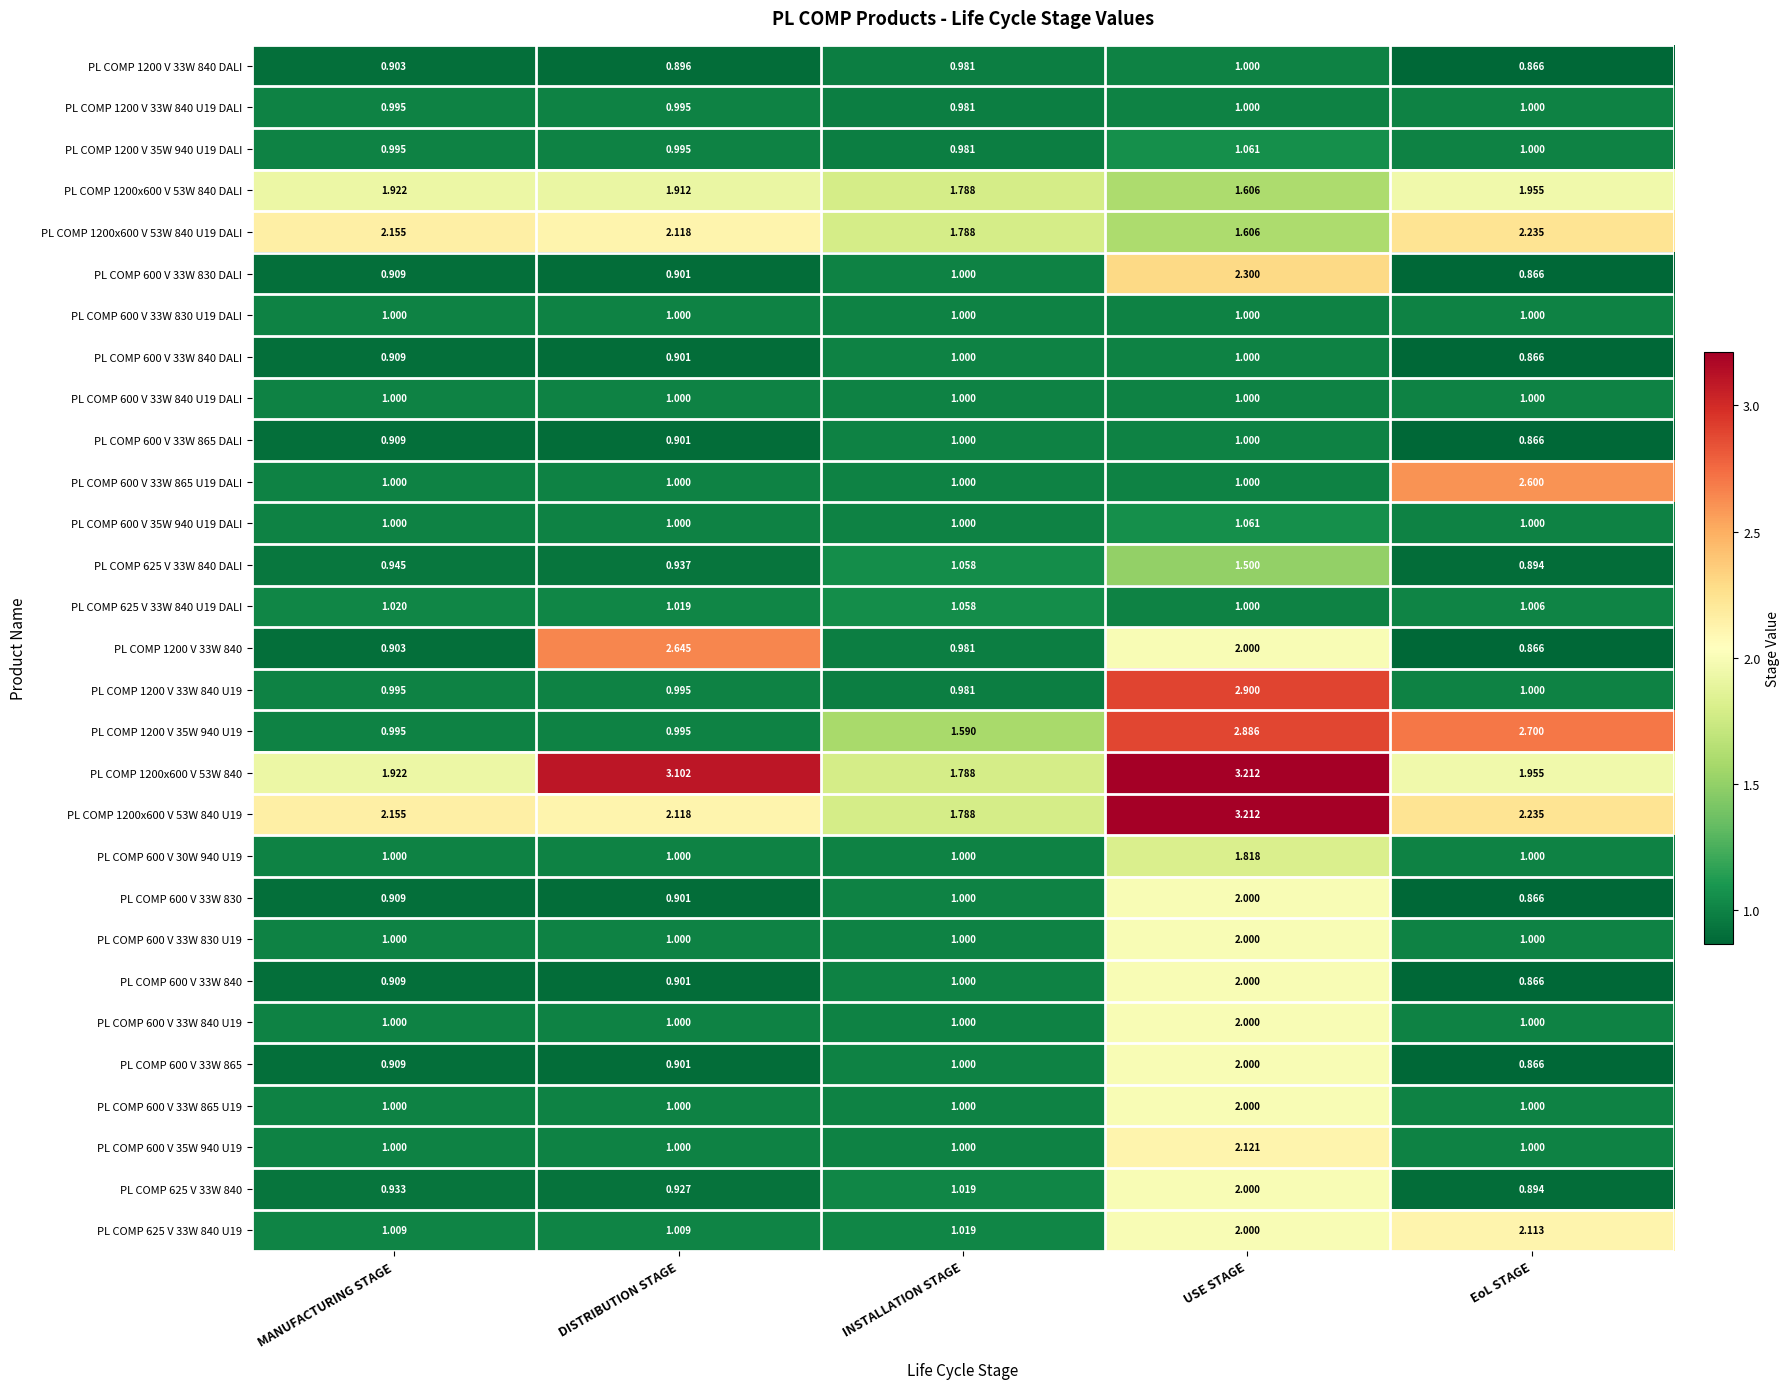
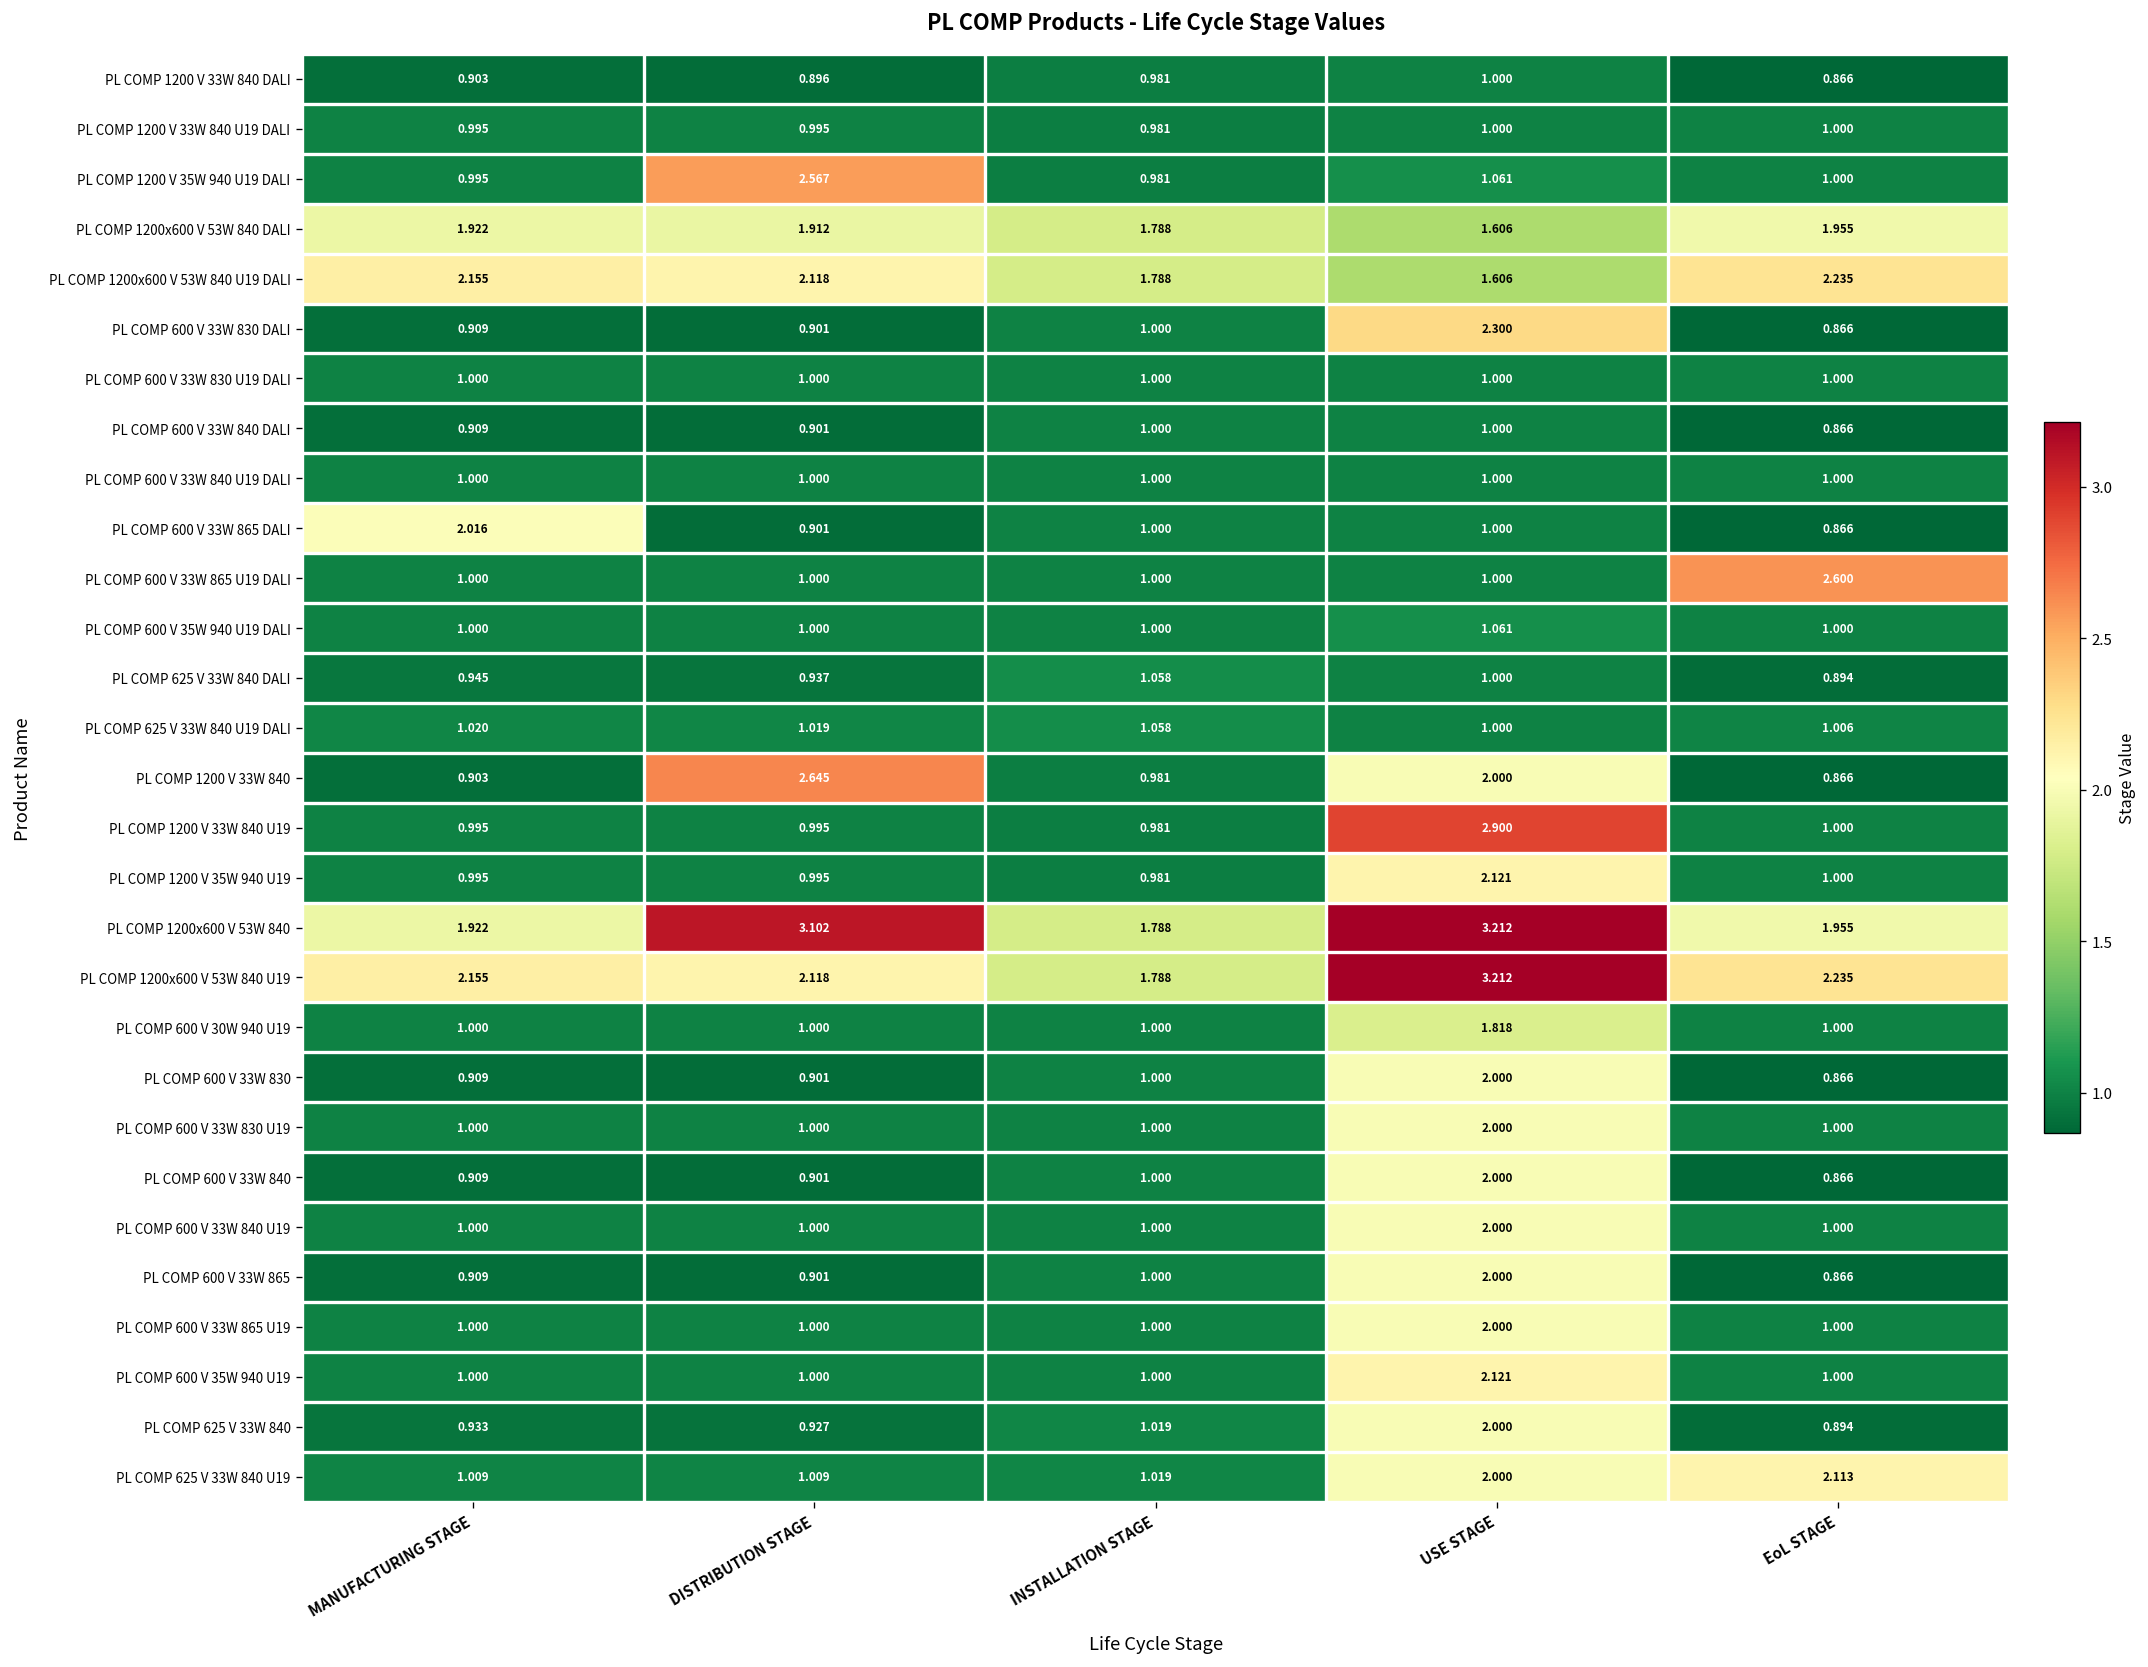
  {
    "PL COMP 1200 V 33W 840 DALI": {
      "MANUFACTURING STAGE": 0.903,
      "DISTRIBUTION STAGE": 0.896,
      "INSTALLATION STAGE": 0.981,
      "USE STAGE": 1.000,
      "EoL STAGE": 0.866
    },
    "PL COMP 1200 V 33W 840 U19 DALI": {
      "MANUFACTURING STAGE": 0.995,
      "DISTRIBUTION STAGE": 0.995,
      "INSTALLATION STAGE": 0.981,
      "USE STAGE": 1.000,
      "EoL STAGE": 1.000
    },
    "PL COMP 1200 V 35W 940 U19 DALI": {
      "MANUFACTURING STAGE": 0.995,
-     "DISTRIBUTION STAGE": 0.995,
+     "DISTRIBUTION STAGE": 2.567,
      "INSTALLATION STAGE": 0.981,
      "USE STAGE": 1.061,
      "EoL STAGE": 1.000
    },
    "PL COMP 1200x600 V 53W 840 DALI": {
      "MANUFACTURING STAGE": 1.922,
      "DISTRIBUTION STAGE": 1.912,
      "INSTALLATION STAGE": 1.788,
      "USE STAGE": 1.606,
      "EoL STAGE": 1.955
    },
    "PL COMP 1200x600 V 53W 840 U19 DALI": {
      "MANUFACTURING STAGE": 2.155,
      "DISTRIBUTION STAGE": 2.118,
      "INSTALLATION STAGE": 1.788,
      "USE STAGE": 1.606,
      "EoL STAGE": 2.235
    },
    "PL COMP 600 V 33W 830 DALI": {
      "MANUFACTURING STAGE": 0.909,
      "DISTRIBUTION STAGE": 0.901,
      "INSTALLATION STAGE": 1.000,
      "USE STAGE": 2.300,
      "EoL STAGE": 0.866
    },
    "PL COMP 600 V 33W 830 U19 DALI": {
      "MANUFACTURING STAGE": 1.000,
      "DISTRIBUTION STAGE": 1.000,
      "INSTALLATION STAGE": 1.000,
      "USE STAGE": 1.000,
      "EoL STAGE": 1.000
    },
    "PL COMP 600 V 33W 840 DALI": {
      "MANUFACTURING STAGE": 0.909,
      "DISTRIBUTION STAGE": 0.901,
      "INSTALLATION STAGE": 1.000,
      "USE STAGE": 1.000,
      "EoL STAGE": 0.866
    },
    "PL COMP 600 V 33W 840 U19 DALI": {
      "MANUFACTURING STAGE": 1.000,
      "DISTRIBUTION STAGE": 1.000,
      "INSTALLATION STAGE": 1.000,
      "USE STAGE": 1.000,
      "EoL STAGE": 1.000
    },
    "PL COMP 600 V 33W 865 DALI": {
-     "MANUFACTURING STAGE": 0.909,
+     "MANUFACTURING STAGE": 2.016,
      "DISTRIBUTION STAGE": 0.901,
      "INSTALLATION STAGE": 1.000,
      "USE STAGE": 1.000,
      "EoL STAGE": 0.866
    },
    "PL COMP 600 V 33W 865 U19 DALI": {
      "MANUFACTURING STAGE": 1.000,
      "DISTRIBUTION STAGE": 1.000,
      "INSTALLATION STAGE": 1.000,
      "USE STAGE": 1.000,
      "EoL STAGE": 2.600
    },
    "PL COMP 600 V 35W 940 U19 DALI": {
      "MANUFACTURING STAGE": 1.000,
      "DISTRIBUTION STAGE": 1.000,
      "INSTALLATION STAGE": 1.000,
      "USE STAGE": 1.061,
      "EoL STAGE": 1.000
    },
    "PL COMP 625 V 33W 840 DALI": {
      "MANUFACTURING STAGE": 0.945,
      "DISTRIBUTION STAGE": 0.937,
      "INSTALLATION STAGE": 1.058,
-     "USE STAGE": 1.500,
+     "USE STAGE": 1.000,
      "EoL STAGE": 0.894
    },
    "PL COMP 625 V 33W 840 U19 DALI": {
      "MANUFACTURING STAGE": 1.020,
      "DISTRIBUTION STAGE": 1.019,
      "INSTALLATION STAGE": 1.058,
      "USE STAGE": 1.000,
      "EoL STAGE": 1.006
    },
    "PL COMP 1200 V 33W 840": {
      "MANUFACTURING STAGE": 0.903,
      "DISTRIBUTION STAGE": 2.645,
      "INSTALLATION STAGE": 0.981,
      "USE STAGE": 2.000,
      "EoL STAGE": 0.866
    },
    "PL COMP 1200 V 33W 840 U19": {
      "MANUFACTURING STAGE": 0.995,
      "DISTRIBUTION STAGE": 0.995,
      "INSTALLATION STAGE": 0.981,
      "USE STAGE": 2.900,
      "EoL STAGE": 1.000
    },
    "PL COMP 1200 V 35W 940 U19": {
      "MANUFACTURING STAGE": 0.995,
      "DISTRIBUTION STAGE": 0.995,
-     "INSTALLATION STAGE": 1.590,
-     "USE STAGE": 2.886,
-     "EoL STAGE": 2.700
+     "INSTALLATION STAGE": 0.981,
+     "USE STAGE": 2.121,
+     "EoL STAGE": 1.000
    },
    "PL COMP 1200x600 V 53W 840": {
      "MANUFACTURING STAGE": 1.922,
      "DISTRIBUTION STAGE": 3.102,
      "INSTALLATION STAGE": 1.788,
      "USE STAGE": 3.212,
      "EoL STAGE": 1.955
    },
    "PL COMP 1200x600 V 53W 840 U19": {
      "MANUFACTURING STAGE": 2.155,
      "DISTRIBUTION STAGE": 2.118,
      "INSTALLATION STAGE": 1.788,
      "USE STAGE": 3.212,
      "EoL STAGE": 2.235
    },
    "PL COMP 600 V 30W 940 U19": {
      "MANUFACTURING STAGE": 1.000,
      "DISTRIBUTION STAGE": 1.000,
      "INSTALLATION STAGE": 1.000,
      "USE STAGE": 1.818,
      "EoL STAGE": 1.000
    },
    "PL COMP 600 V 33W 830": {
      "MANUFACTURING STAGE": 0.909,
      "DISTRIBUTION STAGE": 0.901,
      "INSTALLATION STAGE": 1.000,
      "USE STAGE": 2.000,
      "EoL STAGE": 0.866
    },
    "PL COMP 600 V 33W 830 U19": {
      "MANUFACTURING STAGE": 1.000,
      "DISTRIBUTION STAGE": 1.000,
      "INSTALLATION STAGE": 1.000,
      "USE STAGE": 2.000,
      "EoL STAGE": 1.000
    },
    "PL COMP 600 V 33W 840": {
      "MANUFACTURING STAGE": 0.909,
      "DISTRIBUTION STAGE": 0.901,
      "INSTALLATION STAGE": 1.000,
      "USE STAGE": 2.000,
      "EoL STAGE": 0.866
    },
    "PL COMP 600 V 33W 840 U19": {
      "MANUFACTURING STAGE": 1.000,
      "DISTRIBUTION STAGE": 1.000,
      "INSTALLATION STAGE": 1.000,
      "USE STAGE": 2.000,
      "EoL STAGE": 1.000
    },
    "PL COMP 600 V 33W 865": {
      "MANUFACTURING STAGE": 0.909,
      "DISTRIBUTION STAGE": 0.901,
      "INSTALLATION STAGE": 1.000,
      "USE STAGE": 2.000,
      "EoL STAGE": 0.866
    },
    "PL COMP 600 V 33W 865 U19": {
      "MANUFACTURING STAGE": 1.000,
      "DISTRIBUTION STAGE": 1.000,
      "INSTALLATION STAGE": 1.000,
      "USE STAGE": 2.000,
      "EoL STAGE": 1.000
    },
    "PL COMP 600 V 35W 940 U19": {
      "MANUFACTURING STAGE": 1.000,
      "DISTRIBUTION STAGE": 1.000,
      "INSTALLATION STAGE": 1.000,
      "USE STAGE": 2.121,
      "EoL STAGE": 1.000
    },
    "PL COMP 625 V 33W 840": {
      "MANUFACTURING STAGE": 0.933,
      "DISTRIBUTION STAGE": 0.927,
      "INSTALLATION STAGE": 1.019,
      "USE STAGE": 2.000,
      "EoL STAGE": 0.894
    },
    "PL COMP 625 V 33W 840 U19": {
      "MANUFACTURING STAGE": 1.009,
      "DISTRIBUTION STAGE": 1.009,
      "INSTALLATION STAGE": 1.019,
      "USE STAGE": 2.000,
      "EoL STAGE": 2.113
    }
  }
